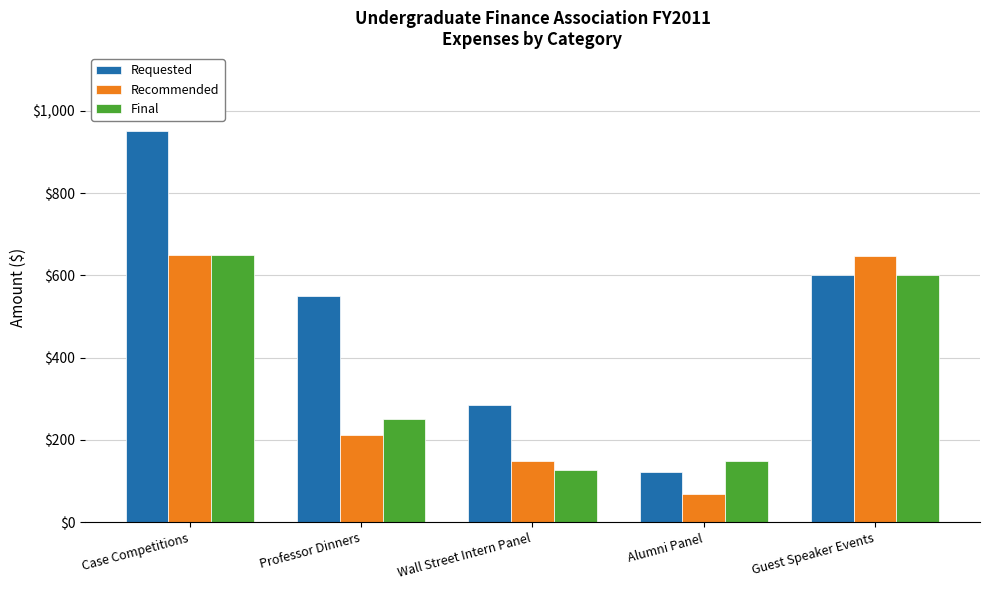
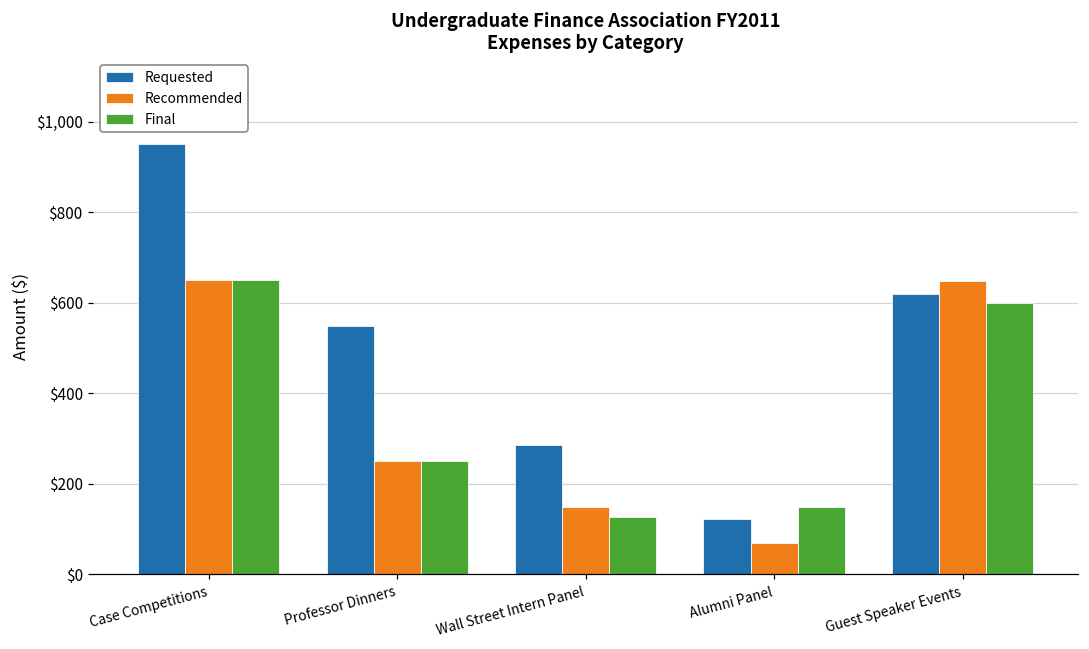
  {
    "Requested": {
      "Case Competitions": "$950",
      "Professor Dinners": "$550",
      "Wall Street Intern Panel": "$290",
      "Alumni Panel": "$120",
-     "Guest Speaker Events": "$600"
+     "Guest Speaker Events": "$620"
    },
    "Recommended": {
      "Case Competitions": "$650",
-     "Professor Dinners": "$210",
+     "Professor Dinners": "$250",
      "Wall Street Intern Panel": "$150",
      "Alumni Panel": "$70",
      "Guest Speaker Events": "$650"
    },
    "Final": {
      "Case Competitions": "$650",
      "Professor Dinners": "$250",
      "Wall Street Intern Panel": "$130",
      "Alumni Panel": "$150",
      "Guest Speaker Events": "$600"
    }
  }
